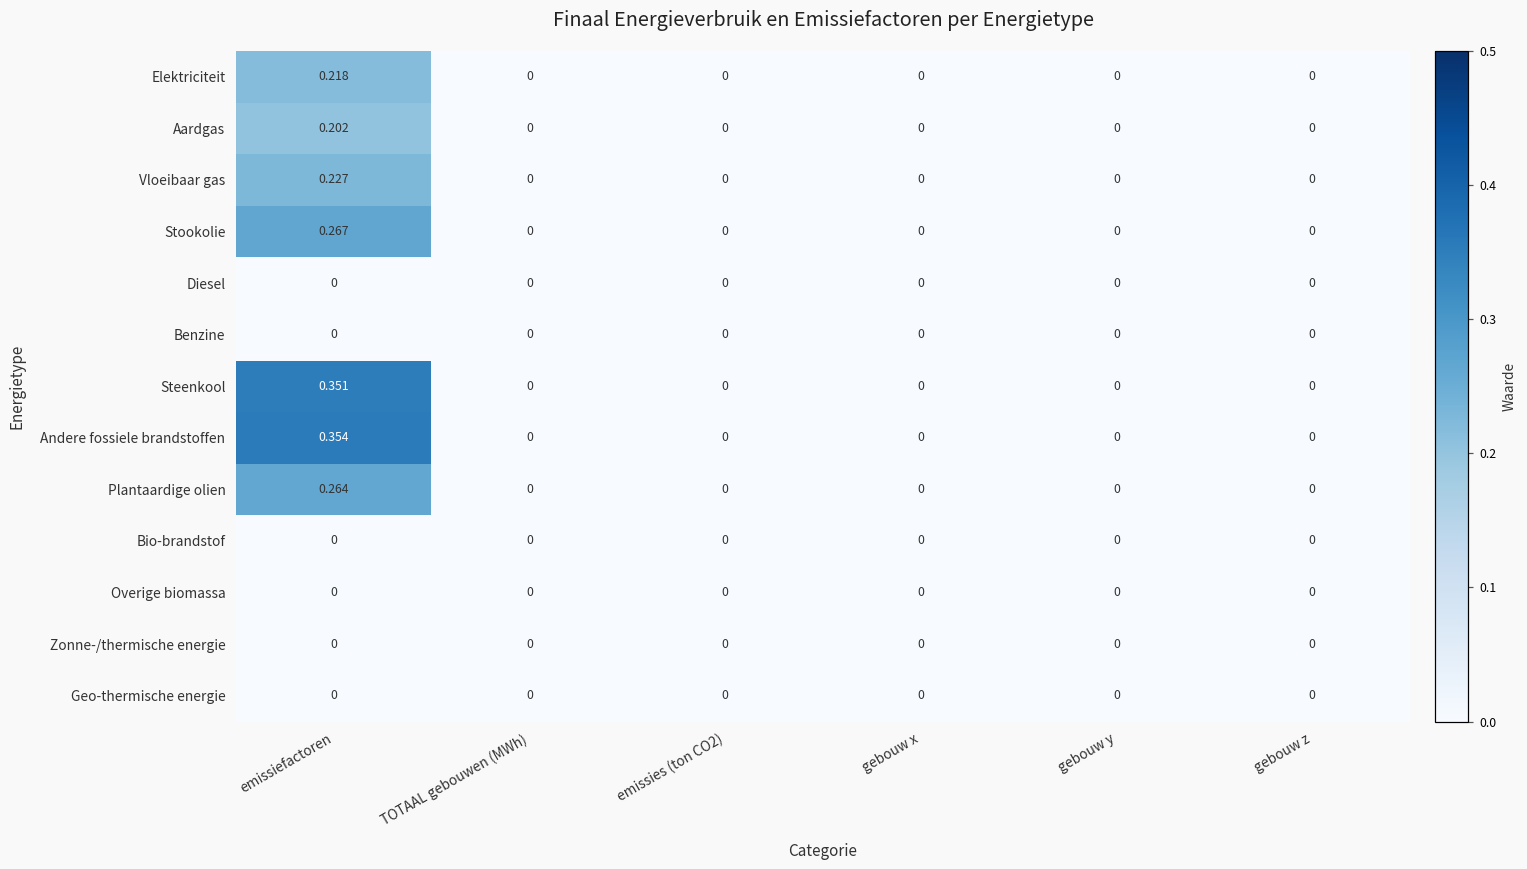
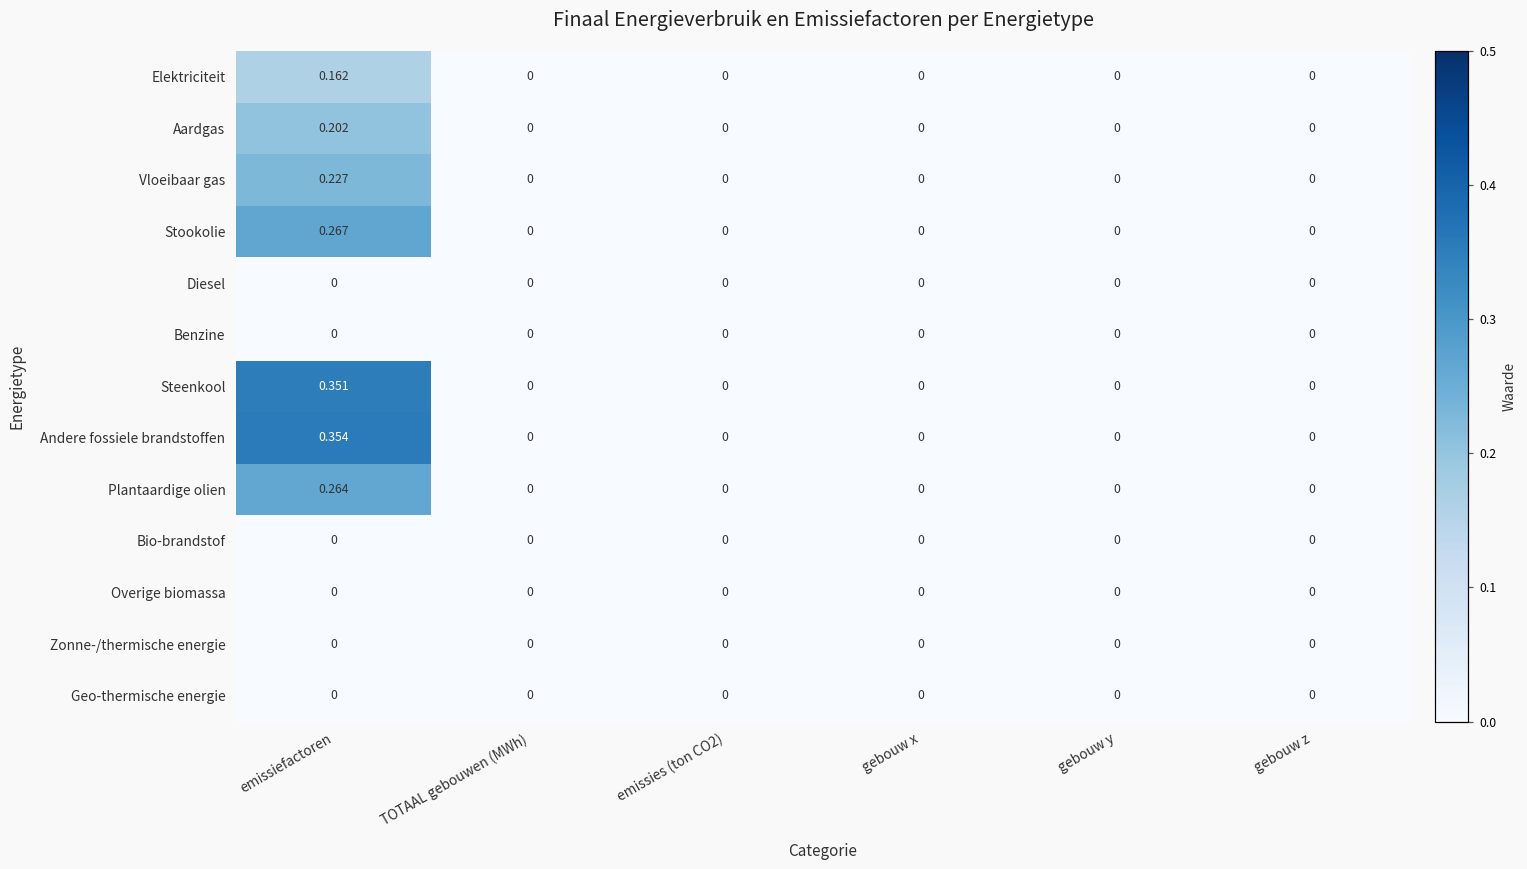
  {
    "Elektriciteit": {
-     "emissiefactoren": 0.218,
+     "emissiefactoren": 0.162,
      "TOTAAL gebouwen (MWh)": 0,
      "emissies (ton CO2)": 0,
      "gebouw x": 0,
      "gebouw y": 0,
      "gebouw z": 0
    },
    "Aardgas": {
      "emissiefactoren": 0.202,
      "TOTAAL gebouwen (MWh)": 0,
      "emissies (ton CO2)": 0,
      "gebouw x": 0,
      "gebouw y": 0,
      "gebouw z": 0
    },
    "Vloeibaar gas": {
      "emissiefactoren": 0.227,
      "TOTAAL gebouwen (MWh)": 0,
      "emissies (ton CO2)": 0,
      "gebouw x": 0,
      "gebouw y": 0,
      "gebouw z": 0
    },
    "Stookolie": {
      "emissiefactoren": 0.267,
      "TOTAAL gebouwen (MWh)": 0,
      "emissies (ton CO2)": 0,
      "gebouw x": 0,
      "gebouw y": 0,
      "gebouw z": 0
    },
    "Diesel": {
      "emissiefactoren": 0,
      "TOTAAL gebouwen (MWh)": 0,
      "emissies (ton CO2)": 0,
      "gebouw x": 0,
      "gebouw y": 0,
      "gebouw z": 0
    },
    "Benzine": {
      "emissiefactoren": 0,
      "TOTAAL gebouwen (MWh)": 0,
      "emissies (ton CO2)": 0,
      "gebouw x": 0,
      "gebouw y": 0,
      "gebouw z": 0
    },
    "Steenkool": {
      "emissiefactoren": 0.351,
      "TOTAAL gebouwen (MWh)": 0,
      "emissies (ton CO2)": 0,
      "gebouw x": 0,
      "gebouw y": 0,
      "gebouw z": 0
    },
    "Andere fossiele brandstoffen": {
      "emissiefactoren": 0.354,
      "TOTAAL gebouwen (MWh)": 0,
      "emissies (ton CO2)": 0,
      "gebouw x": 0,
      "gebouw y": 0,
      "gebouw z": 0
    },
    "Plantaardige olien": {
      "emissiefactoren": 0.264,
      "TOTAAL gebouwen (MWh)": 0,
      "emissies (ton CO2)": 0,
      "gebouw x": 0,
      "gebouw y": 0,
      "gebouw z": 0
    },
    "Bio-brandstof": {
      "emissiefactoren": 0,
      "TOTAAL gebouwen (MWh)": 0,
      "emissies (ton CO2)": 0,
      "gebouw x": 0,
      "gebouw y": 0,
      "gebouw z": 0
    },
    "Overige biomassa": {
      "emissiefactoren": 0,
      "TOTAAL gebouwen (MWh)": 0,
      "emissies (ton CO2)": 0,
      "gebouw x": 0,
      "gebouw y": 0,
      "gebouw z": 0
    },
    "Zonne-/thermische energie": {
      "emissiefactoren": 0,
      "TOTAAL gebouwen (MWh)": 0,
      "emissies (ton CO2)": 0,
      "gebouw x": 0,
      "gebouw y": 0,
      "gebouw z": 0
    },
    "Geo-thermische energie": {
      "emissiefactoren": 0,
      "TOTAAL gebouwen (MWh)": 0,
      "emissies (ton CO2)": 0,
      "gebouw x": 0,
      "gebouw y": 0,
      "gebouw z": 0
    }
  }
